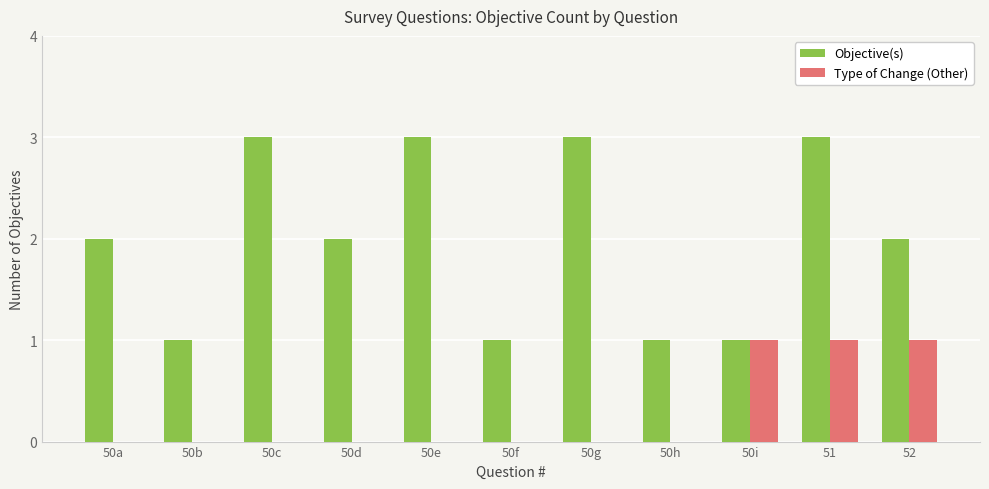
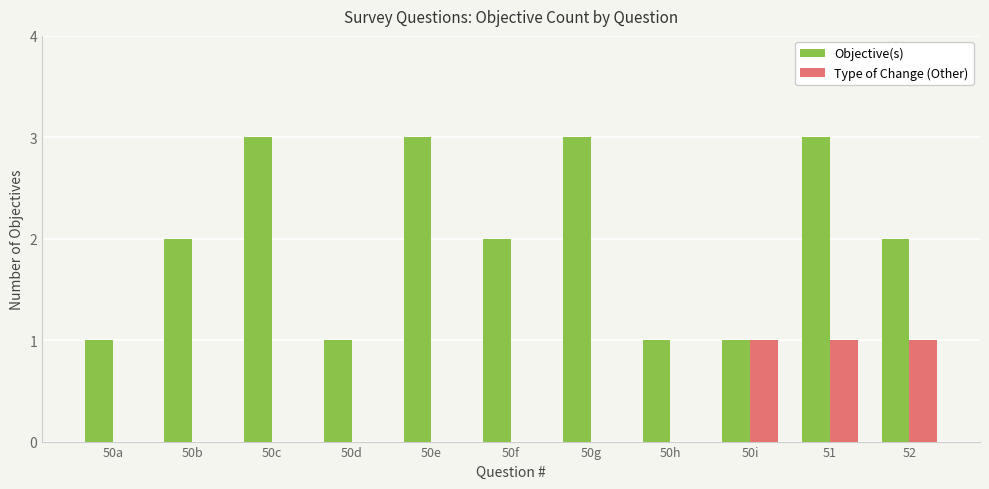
  {
    "Objective(s)": {
-     "50a": 2,
-     "50b": 1,
+     "50a": 1,
+     "50b": 2,
      "50c": 3,
-     "50d": 2,
+     "50d": 1,
      "50e": 3,
-     "50f": 1,
+     "50f": 2,
      "50g": 3,
      "50h": 1,
      "50i": 1,
      "51": 3,
      "52": 2
    },
    "Type of Change (Other)": {
      "50a": 0,
      "50b": 0,
      "50c": 0,
      "50d": 0,
      "50e": 0,
      "50f": 0,
      "50g": 0,
      "50h": 0,
      "50i": 1,
      "51": 1,
      "52": 1
    }
  }
